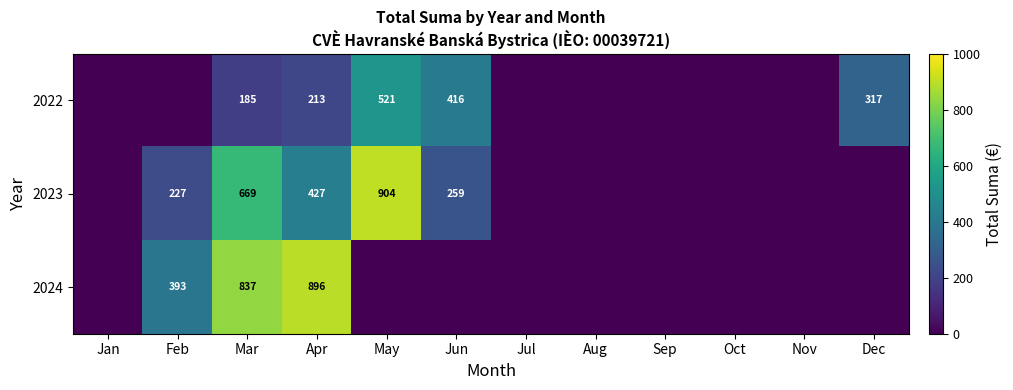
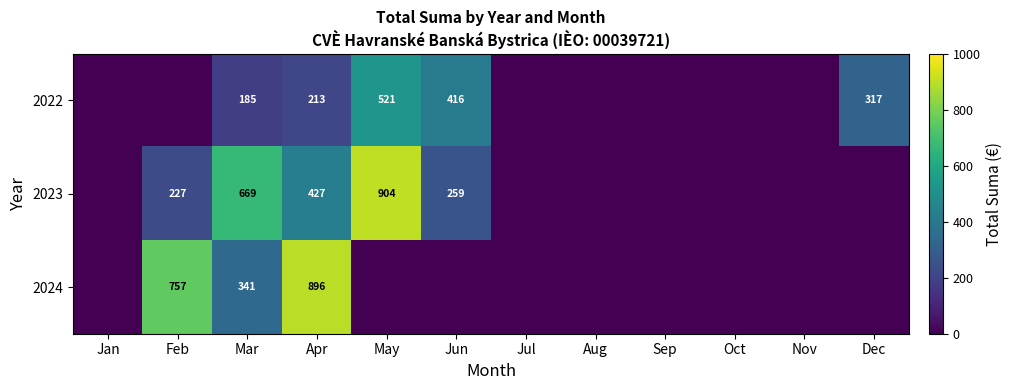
  {
    "2022": {
      "Mar": 185,
      "Apr": 213,
      "May": 521,
      "Jun": 416,
      "Dec": 317
    },
    "2023": {
      "Feb": 227,
      "Mar": 669,
      "Apr": 427,
      "May": 904,
      "Jun": 259
    },
    "2024": {
-     "Feb": 393,
-     "Mar": 837,
+     "Feb": 757,
+     "Mar": 341,
      "Apr": 896
    }
  }
